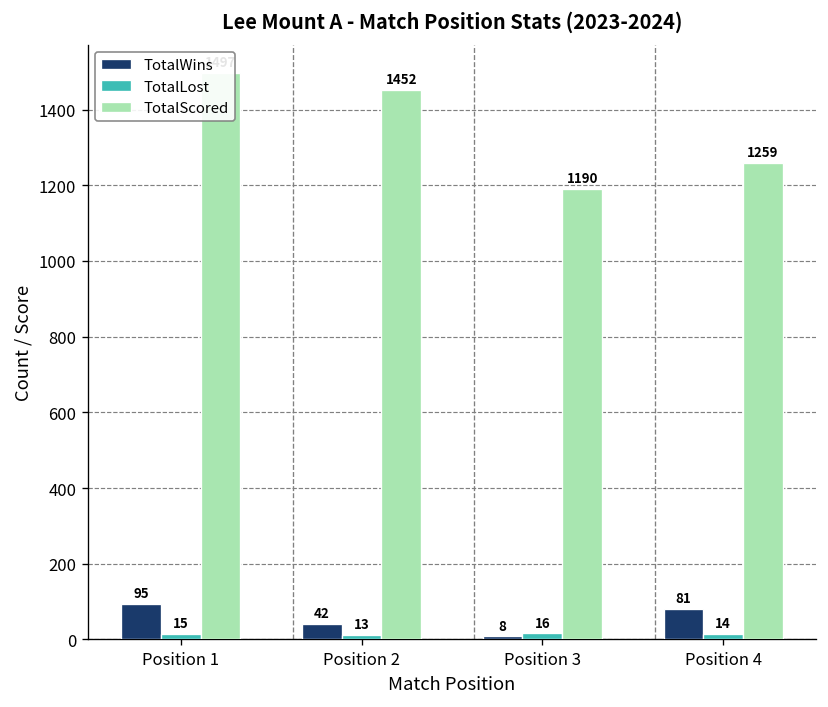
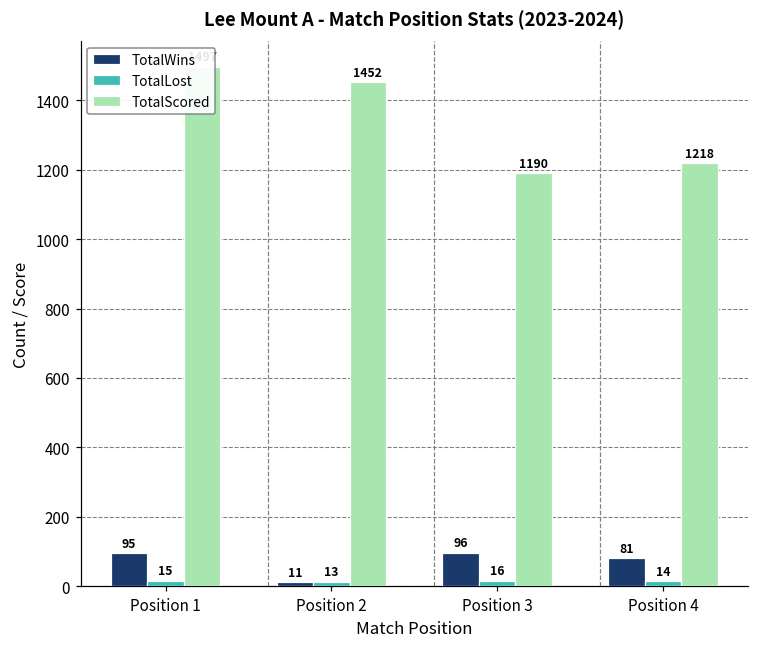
  {
    "TotalWins": {
      "Position 1": 95,
-     "Position 2": 42,
-     "Position 3": 8,
+     "Position 2": 11,
+     "Position 3": 96,
      "Position 4": 81
    },
    "TotalLost": {
      "Position 1": 15,
      "Position 2": 13,
      "Position 3": 16,
      "Position 4": 14
    },
    "TotalScored": {
      "Position 2": 1452,
      "Position 3": 1190,
-     "Position 4": 1259
+     "Position 4": 1218
    }
  }
